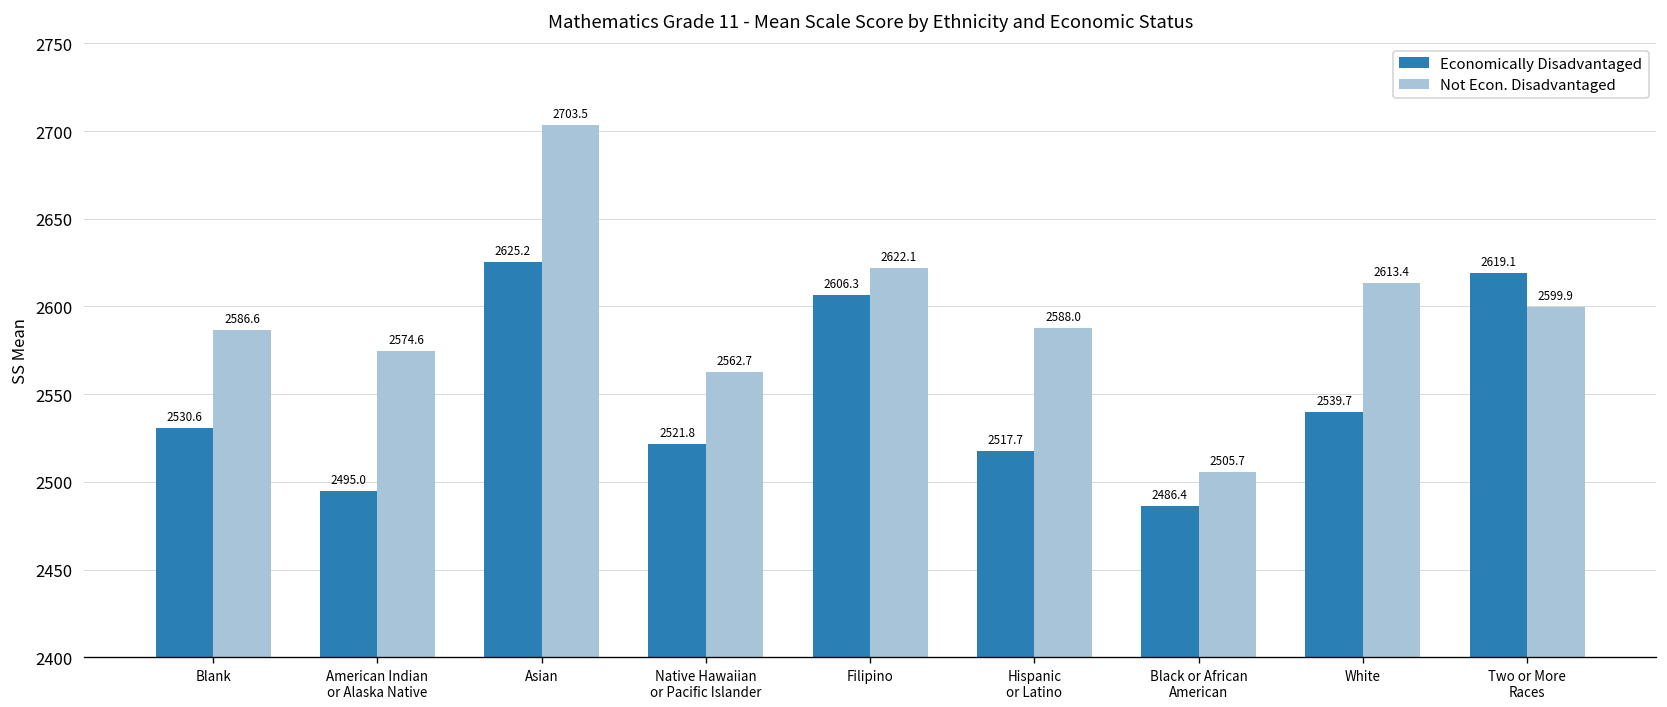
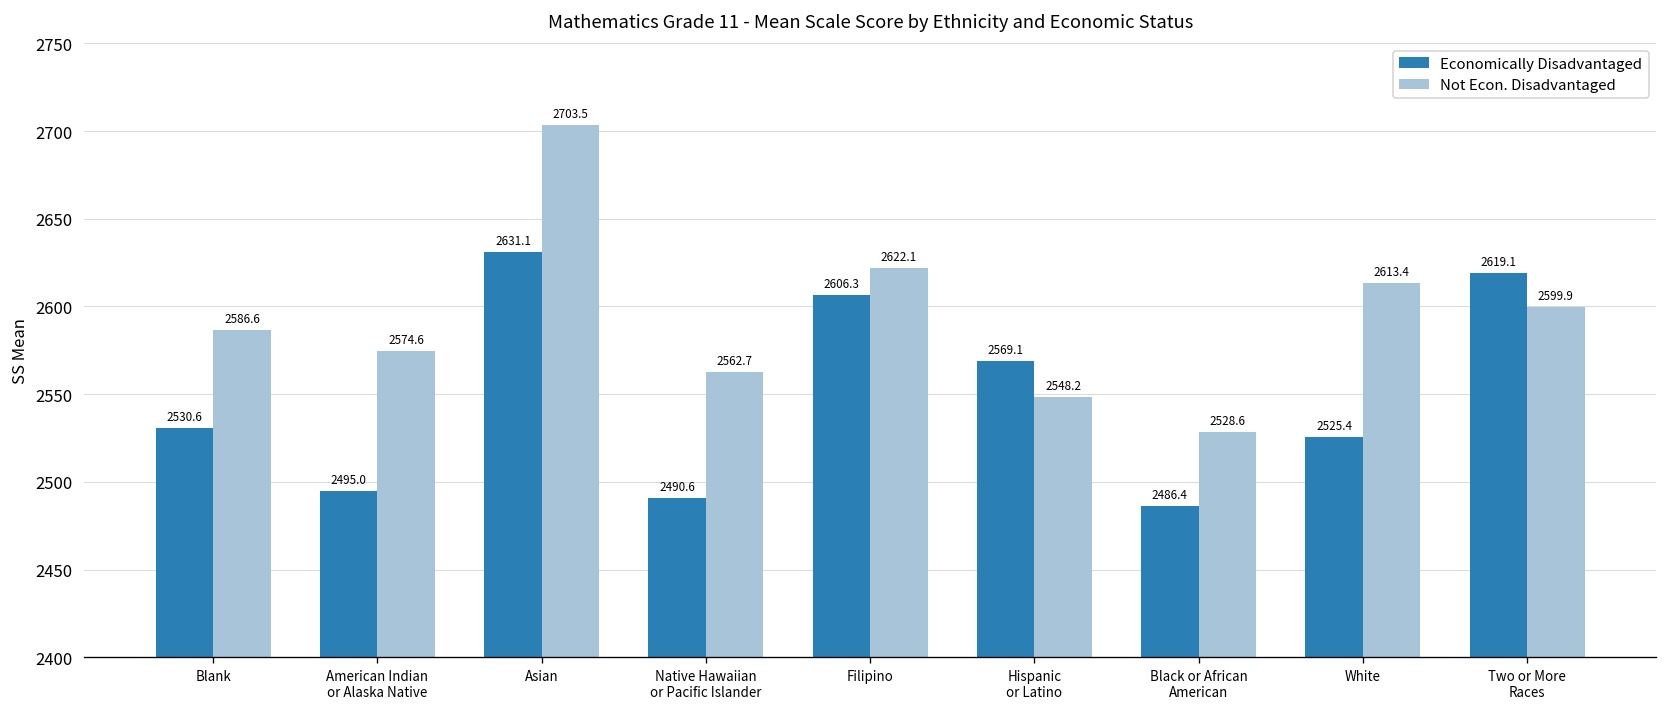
  {
    "Economically Disadvantaged": {
      "Blank": 2530.6,
      "American Indian or Alaska Native": 2495.0,
-     "Asian": 2625.2,
-     "Native Hawaiian or Pacific Islander": 2521.8,
+     "Asian": 2631.1,
+     "Native Hawaiian or Pacific Islander": 2490.6,
      "Filipino": 2606.3,
-     "Hispanic or Latino": 2517.7,
+     "Hispanic or Latino": 2569.1,
      "Black or African American": 2486.4,
-     "White": 2539.7,
+     "White": 2525.4,
      "Two or More Races": 2619.1
    },
    "Not Econ. Disadvantaged": {
      "Blank": 2586.6,
      "American Indian or Alaska Native": 2574.6,
      "Asian": 2703.5,
      "Native Hawaiian or Pacific Islander": 2562.7,
      "Filipino": 2622.1,
-     "Hispanic or Latino": 2588.0,
-     "Black or African American": 2505.7,
+     "Hispanic or Latino": 2548.2,
+     "Black or African American": 2528.6,
      "White": 2613.4,
      "Two or More Races": 2599.9
    }
  }
